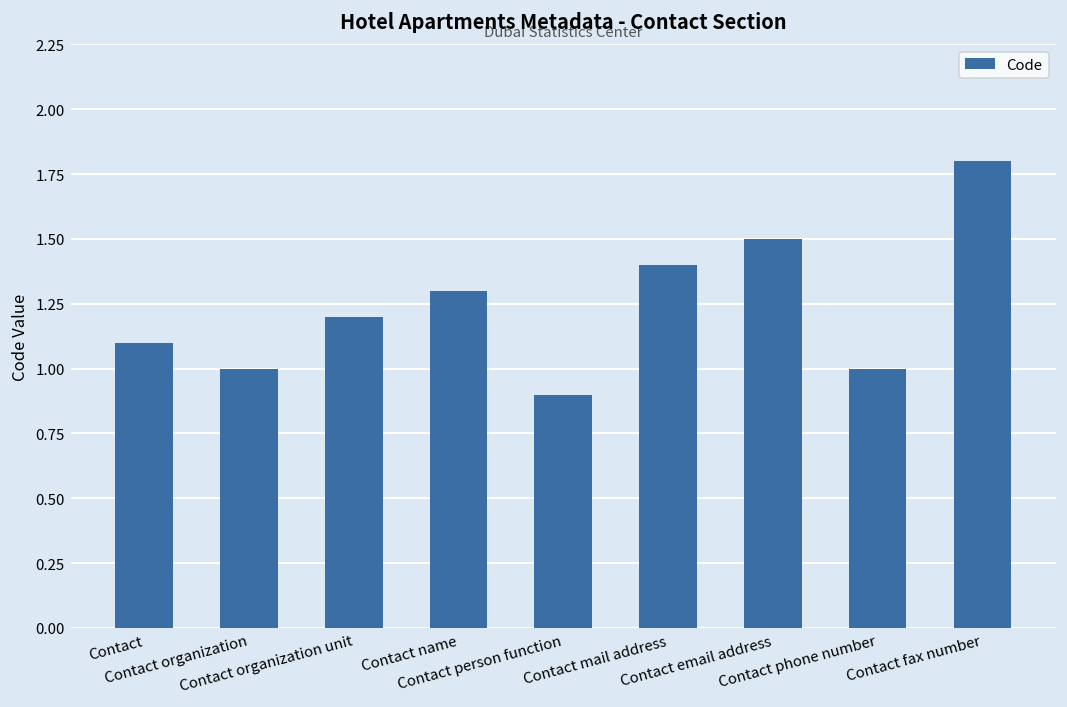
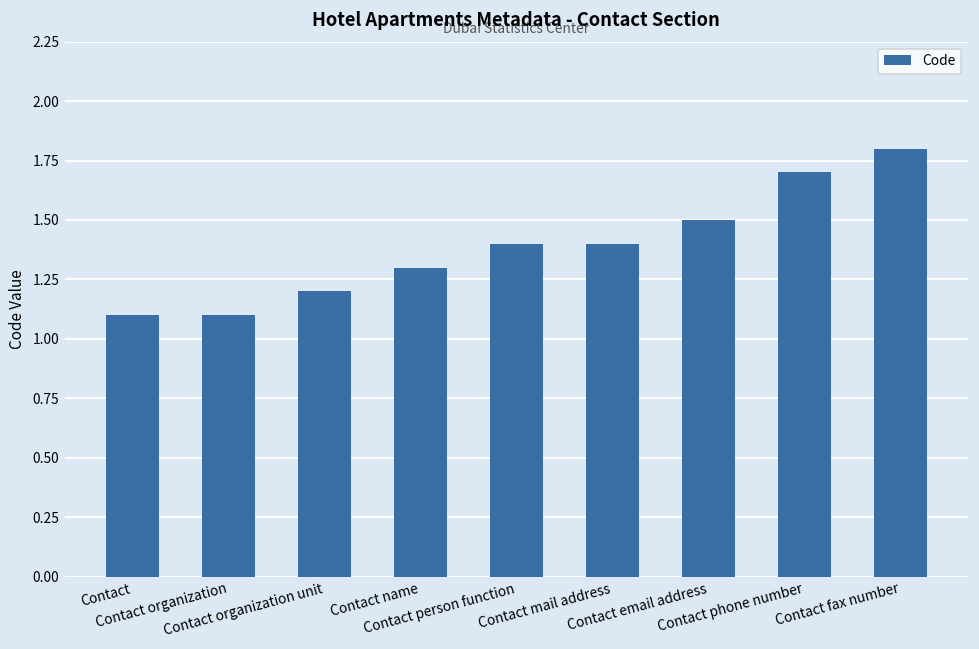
  {
    "Contact": 1.1,
-   "Contact organization": 1.0,
+   "Contact organization": 1.1,
    "Contact organization unit": 1.2,
    "Contact name": 1.3,
-   "Contact person function": 0.9,
+   "Contact person function": 1.4,
    "Contact mail address": 1.4,
    "Contact email address": 1.5,
-   "Contact phone number": 1.0,
+   "Contact phone number": 1.7,
    "Contact fax number": 1.8
  }
